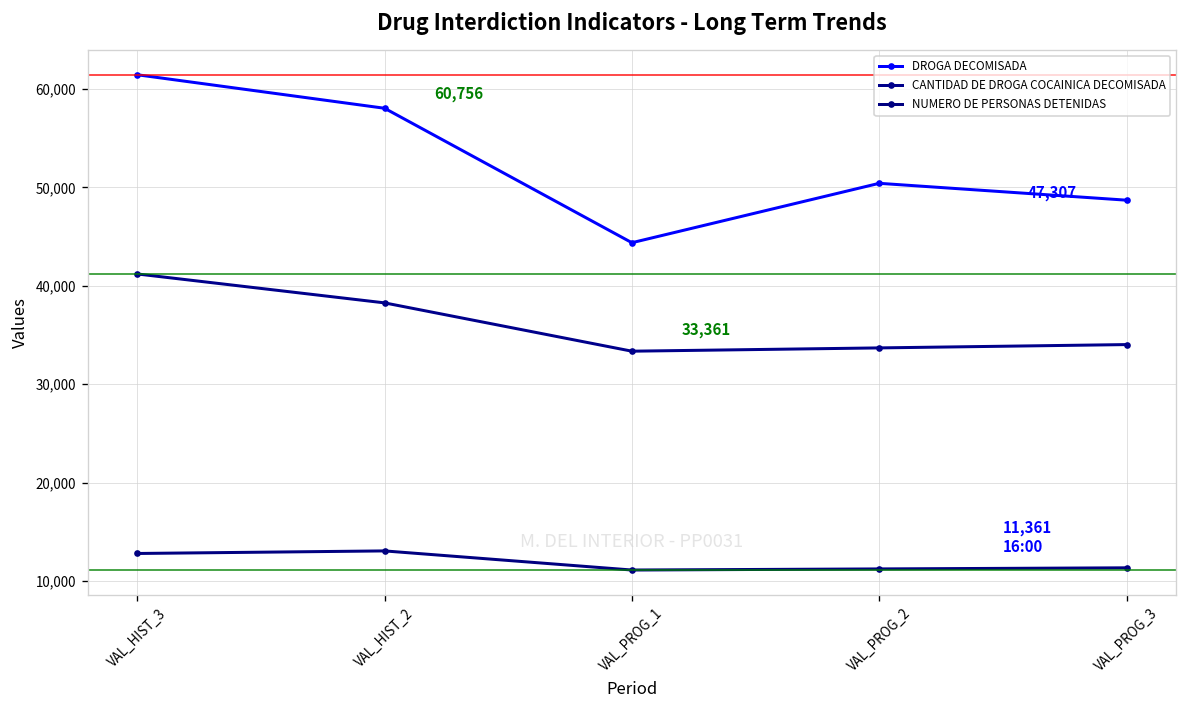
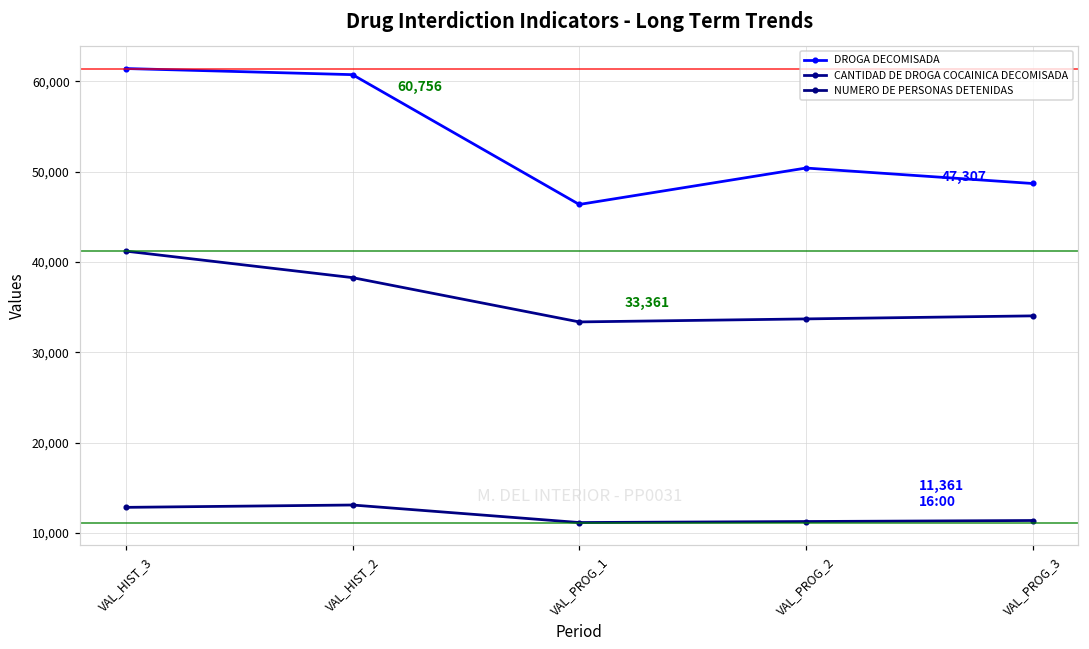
  {
    "DROGA DECOMISADA": {
      "VAL_HIST_3": "61,000",
-     "VAL_HIST_2": "58,000",
-     "VAL_PROG_1": "44,000",
+     "VAL_HIST_2": "61,000",
+     "VAL_PROG_1": "46,000",
      "VAL_PROG_2": "50,000",
      "VAL_PROG_3": "49,000"
    }
  }
